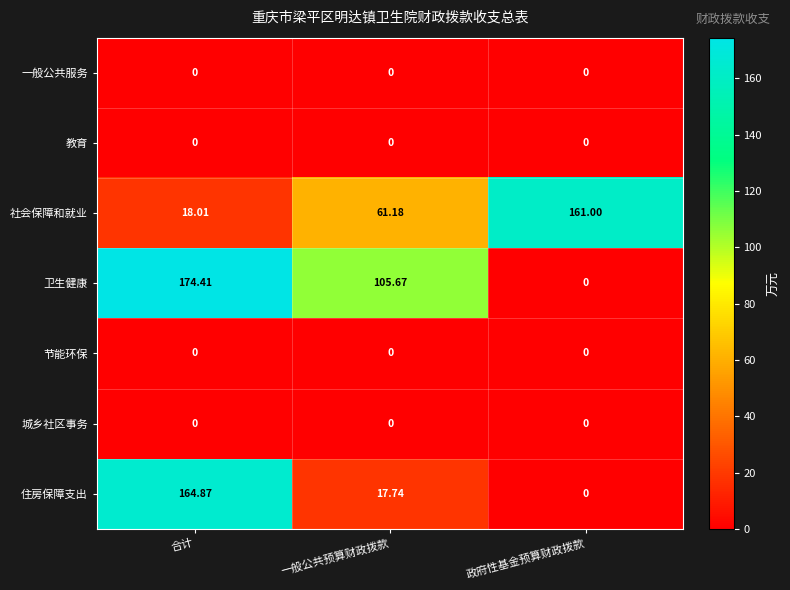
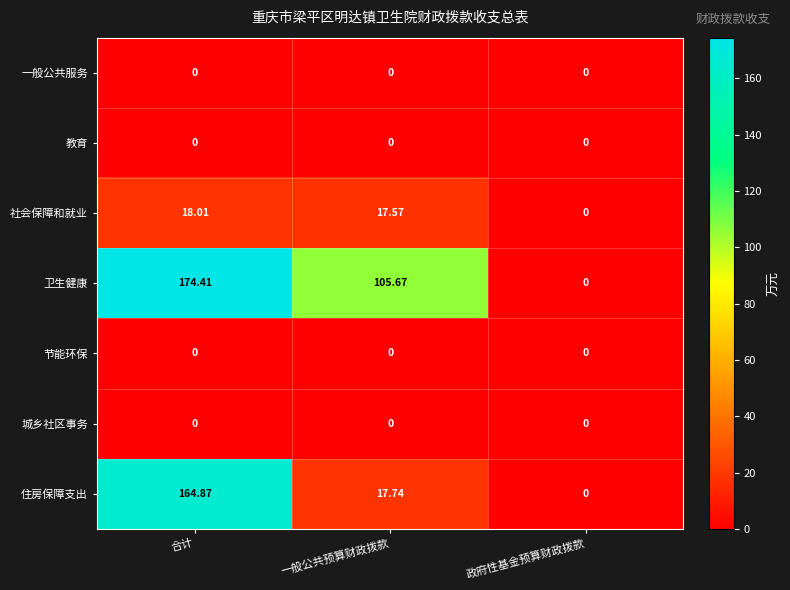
  {
    "一般公共服务": {
      "合计": 0,
      "一般公共预算财政拨款": 0,
      "政府性基金预算财政拨款": 0
    },
    "教育": {
      "合计": 0,
      "一般公共预算财政拨款": 0,
      "政府性基金预算财政拨款": 0
    },
    "社会保障和就业": {
      "合计": 18.01,
-     "一般公共预算财政拨款": 61.18,
-     "政府性基金预算财政拨款": 161.00
+     "一般公共预算财政拨款": 17.57,
+     "政府性基金预算财政拨款": 0
    },
    "卫生健康": {
      "合计": 174.41,
      "一般公共预算财政拨款": 105.67,
      "政府性基金预算财政拨款": 0
    },
    "节能环保": {
      "合计": 0,
      "一般公共预算财政拨款": 0,
      "政府性基金预算财政拨款": 0
    },
    "城乡社区事务": {
      "合计": 0,
      "一般公共预算财政拨款": 0,
      "政府性基金预算财政拨款": 0
    },
    "住房保障支出": {
      "合计": 164.87,
      "一般公共预算财政拨款": 17.74,
      "政府性基金预算财政拨款": 0
    }
  }
